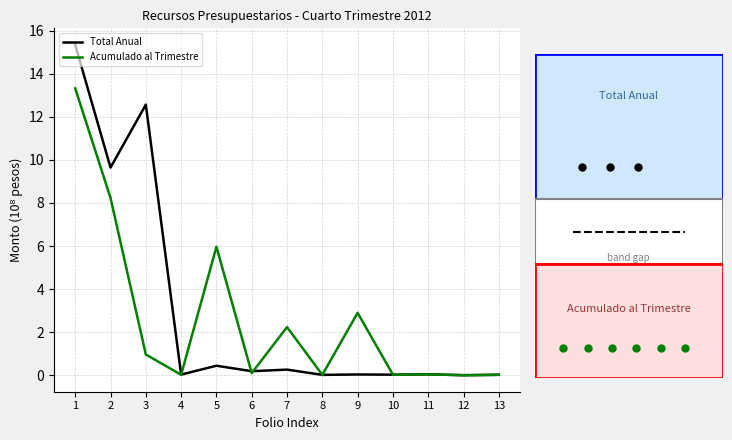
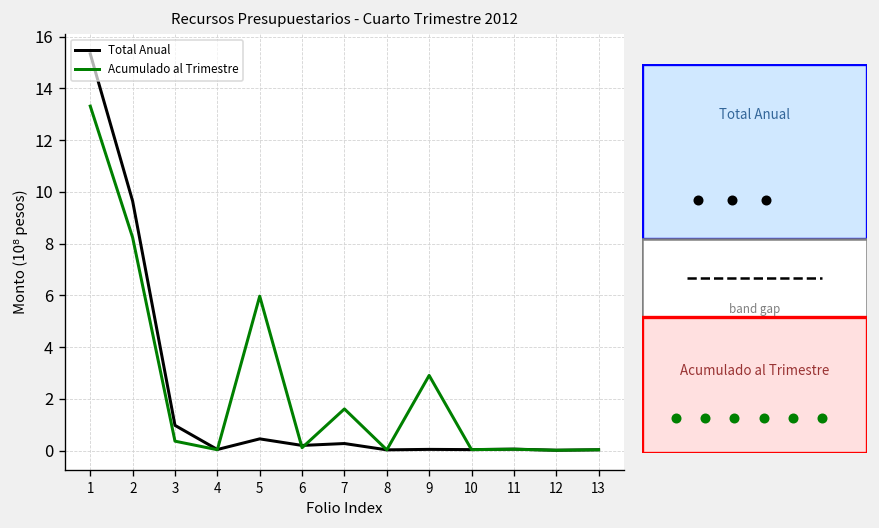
  {
    "Recursos Presupuestarios - Cuarto Trimestre 2012": {
      "Total Anual": {
        "2": 9.6,
-       "3": 12.6,
+       "3": 1.0,
        "5": 0.5,
        "7": 0.3,
        "9": 0.0
      },
      "Acumulado al Trimestre": {
        "1": 13.3,
        "2": 8.2,
-       "3": 1.0,
+       "3": 0.4,
        "5": 6.0,
-       "7": 2.2,
+       "7": 1.6,
        "9": 2.9
      }
    }
  }
